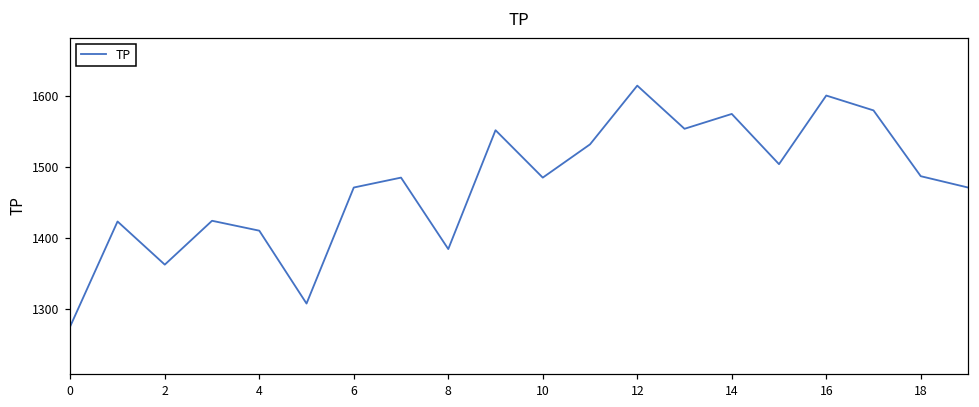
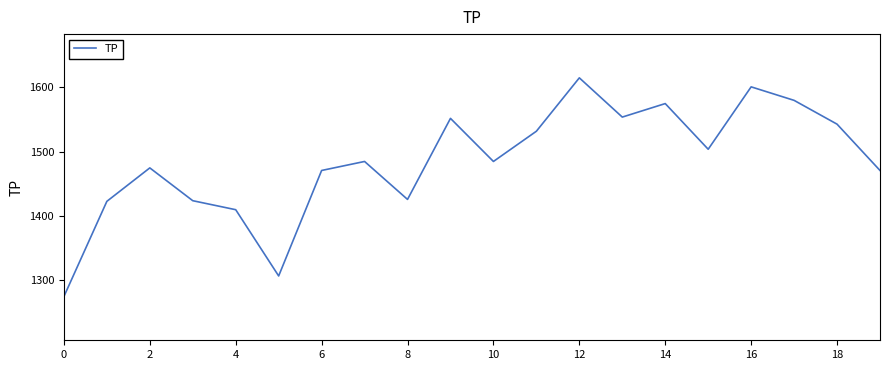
  {
    "0": 1280,
-   "2": 1360,
+   "2": 1480,
    "4": 1410,
    "6": 1470,
-   "8": 1380,
+   "8": 1430,
    "10": 1490,
    "12": 1620,
    "14": 1580,
    "16": 1600,
-   "18": 1490
+   "18": 1540
  }
